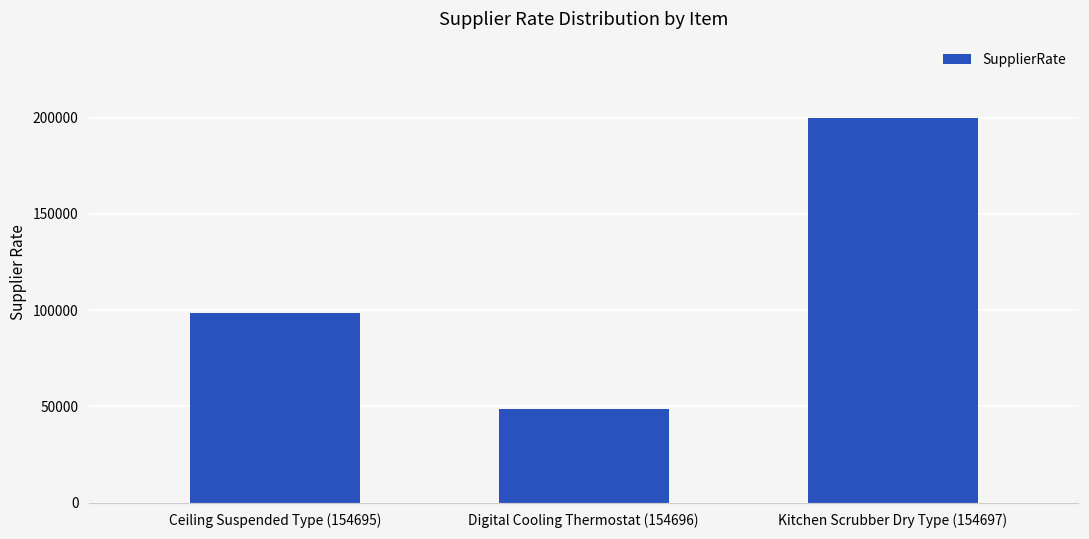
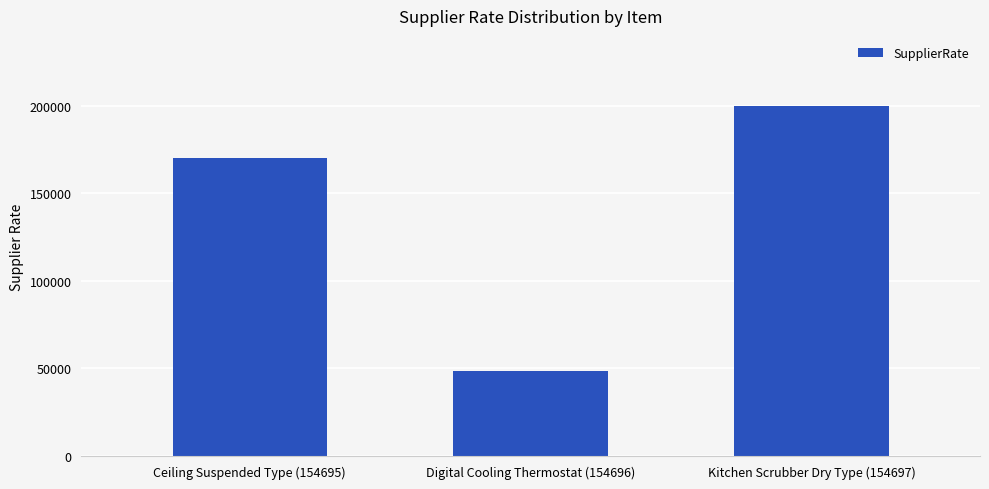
  {
-   "Ceiling Suspended Type (154695)": 99000,
+   "Ceiling Suspended Type (154695)": 170000,
    "Digital Cooling Thermostat (154696)": 49000,
    "Kitchen Scrubber Dry Type (154697)": 200000
  }
